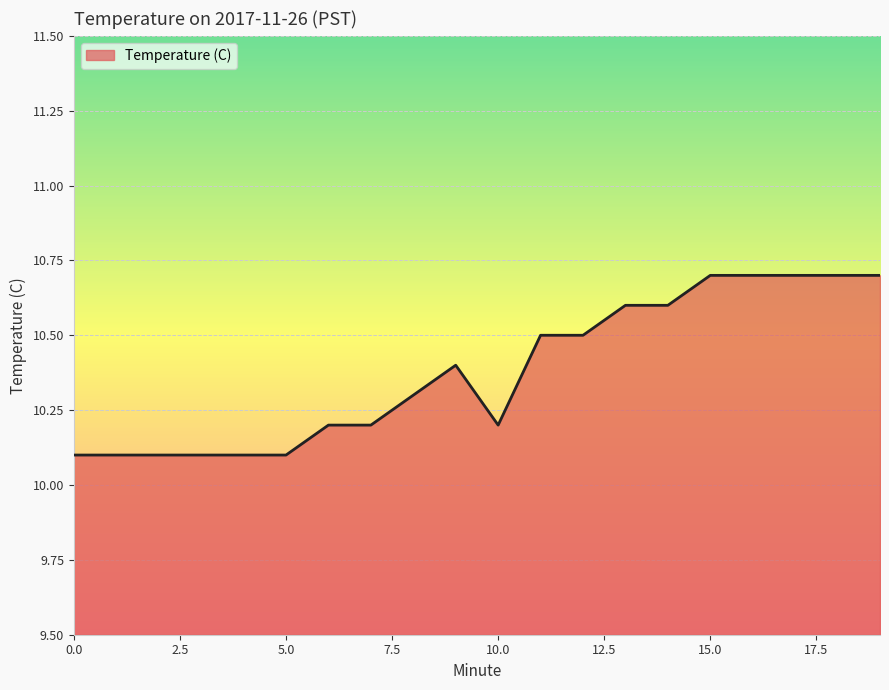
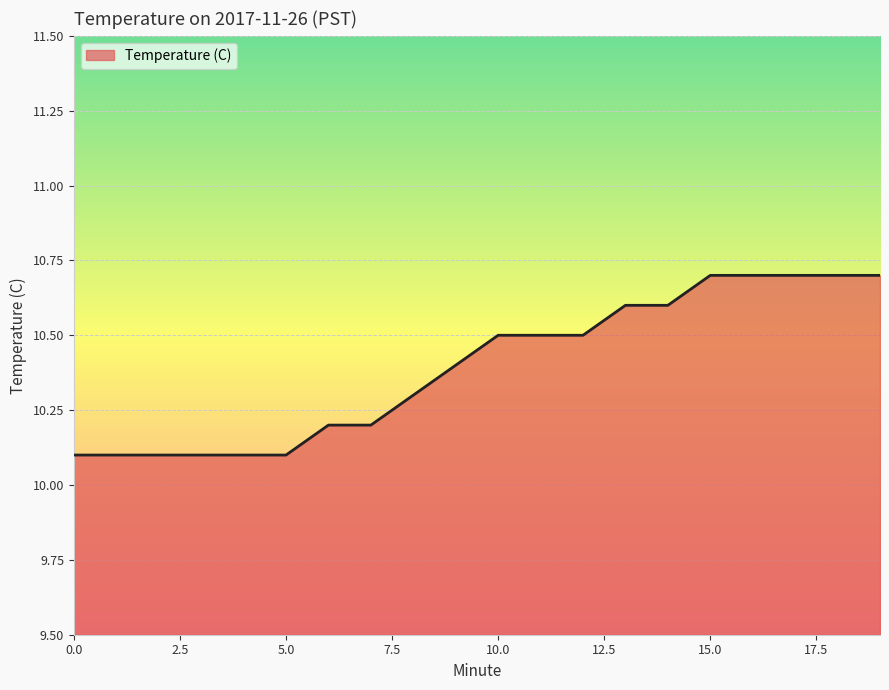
  {
    "0.0": 10.1,
    "5.0": 10.1,
-   "10.0": 10.2,
+   "10.0": 10.5,
    "15.0": 10.7
  }
